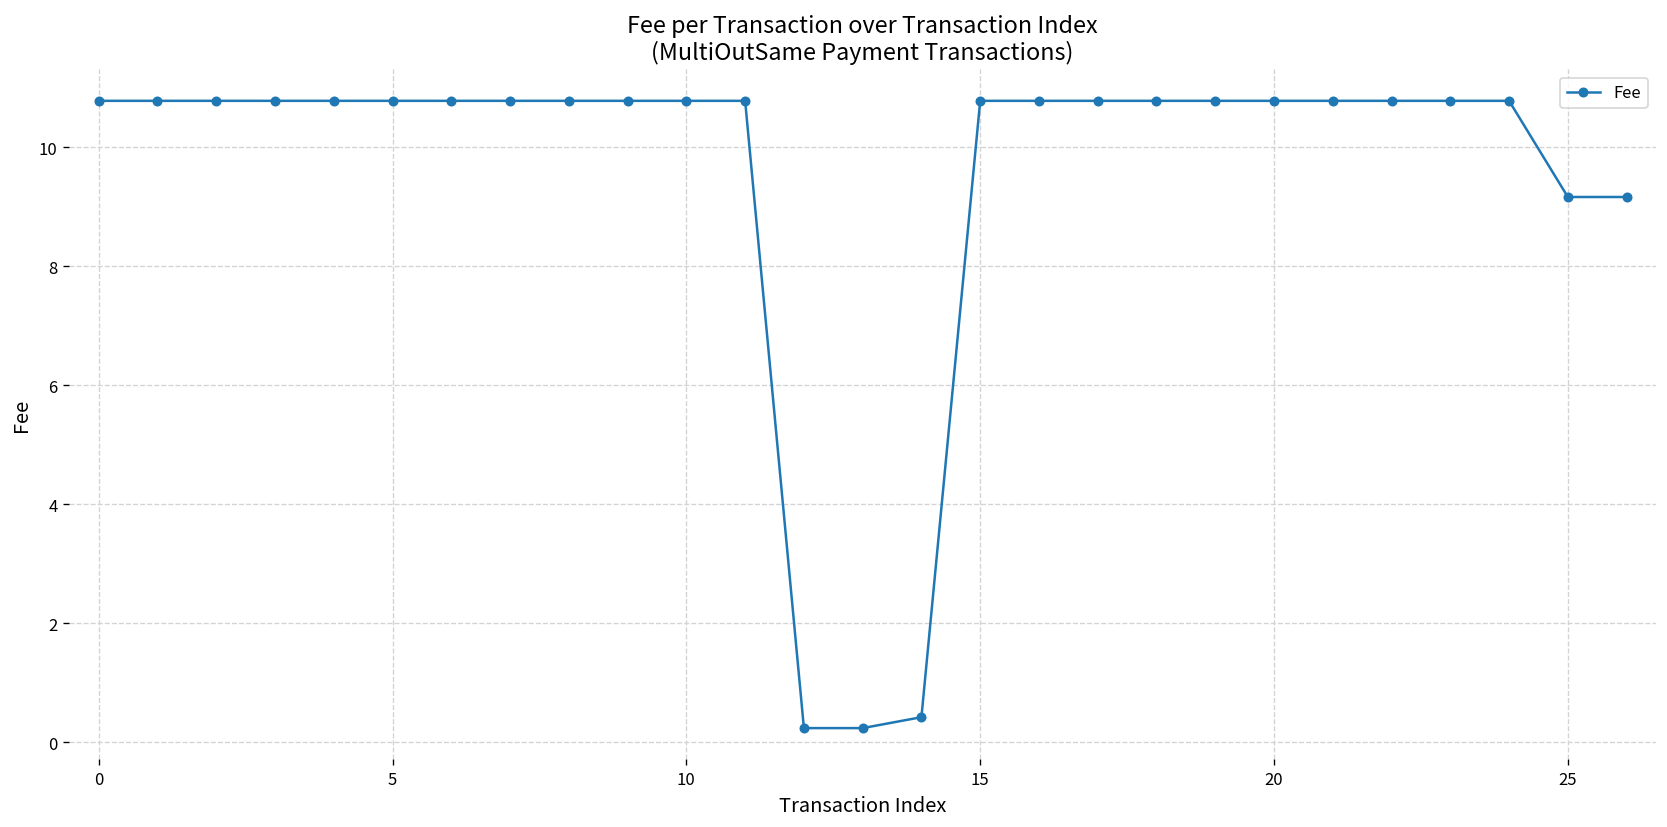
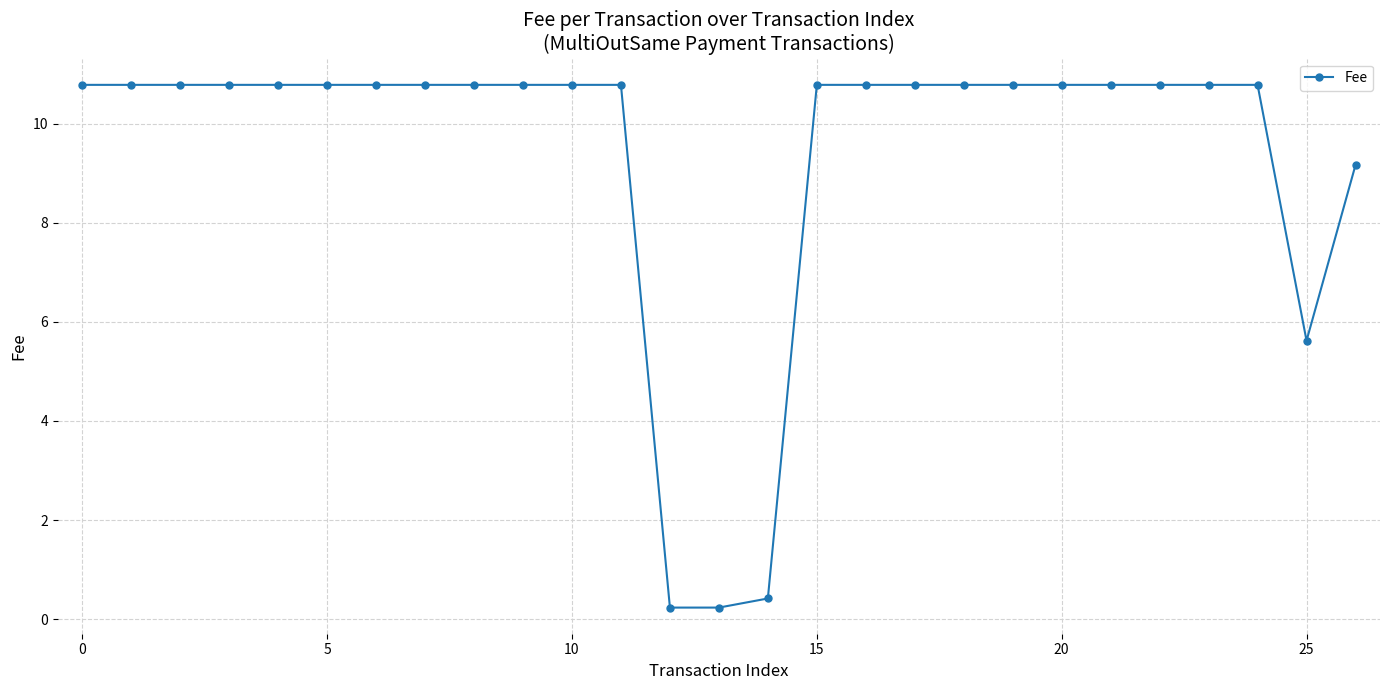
  {
    "0": 10.8,
    "5": 10.8,
    "10": 10.8,
    "15": 10.8,
    "20": 10.8,
-   "25": 9.2
+   "25": 5.6
  }
